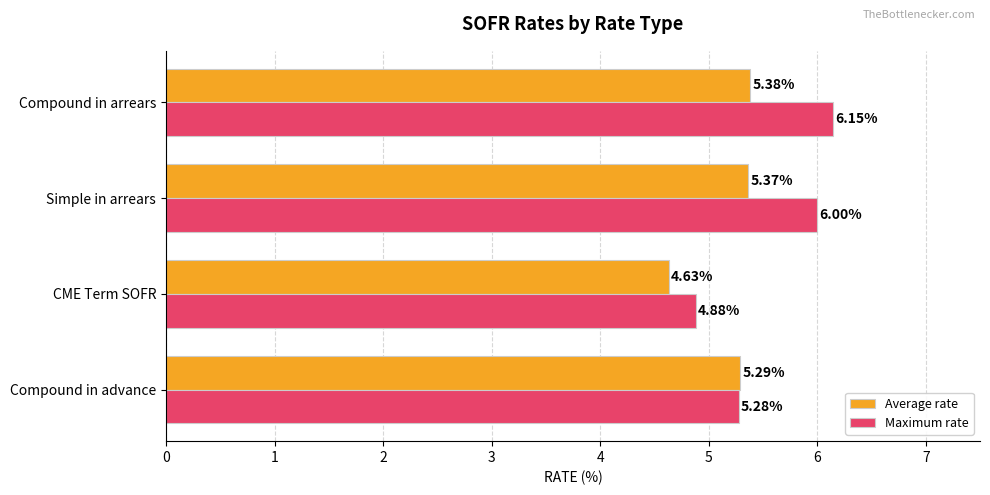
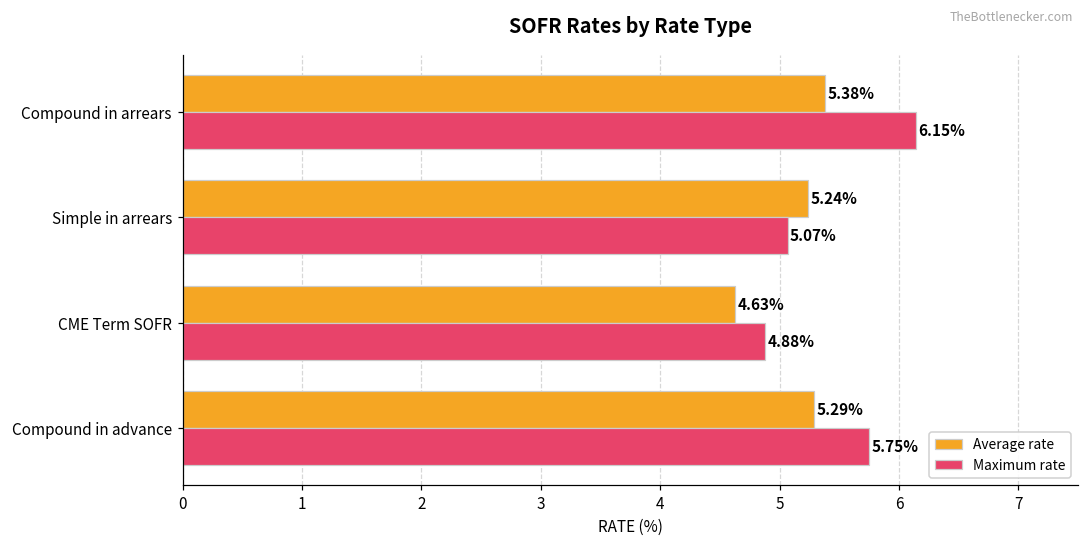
  {
    "Average rate": {
      "Compound in arrears": "5.38%",
-     "Simple in arrears": "5.37%",
+     "Simple in arrears": "5.24%",
      "CME Term SOFR": "4.63%",
      "Compound in advance": "5.29%"
    },
    "Maximum rate": {
      "Compound in arrears": "6.15%",
-     "Simple in arrears": "6.00%",
+     "Simple in arrears": "5.07%",
      "CME Term SOFR": "4.88%",
-     "Compound in advance": "5.28%"
+     "Compound in advance": "5.75%"
    }
  }
